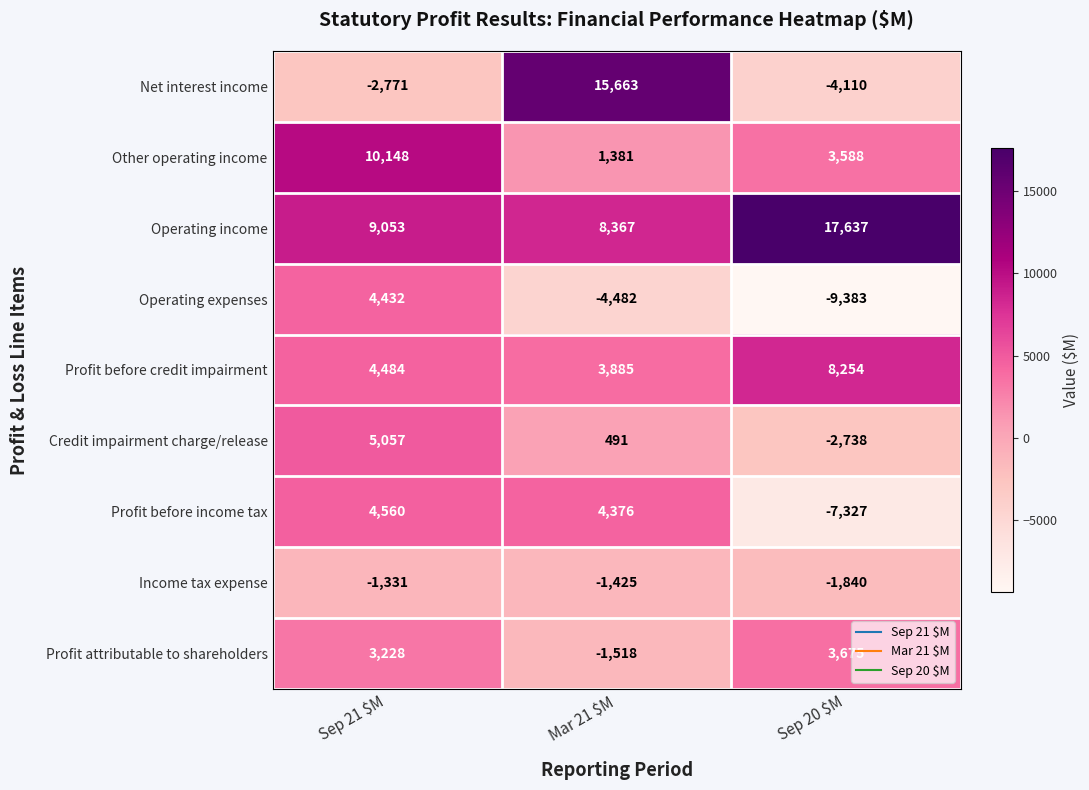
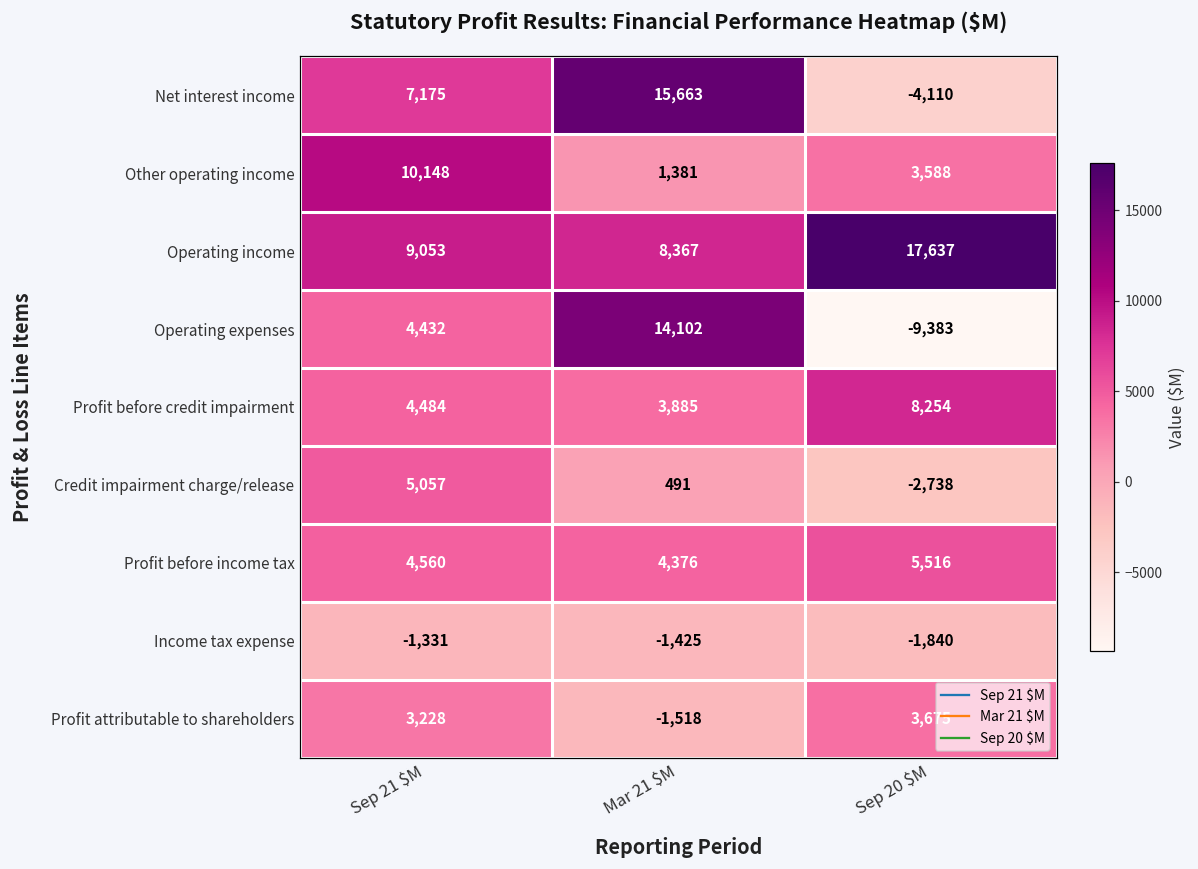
  {
    "Net interest income": {
-     "Sep 21 $M": "-2,771",
+     "Sep 21 $M": "7,175",
      "Mar 21 $M": "15,663",
      "Sep 20 $M": "-4,110"
    },
    "Other operating income": {
      "Sep 21 $M": "10,148",
      "Mar 21 $M": "1,381",
      "Sep 20 $M": "3,588"
    },
    "Operating income": {
      "Sep 21 $M": "9,053",
      "Mar 21 $M": "8,367",
      "Sep 20 $M": "17,637"
    },
    "Operating expenses": {
      "Sep 21 $M": "4,432",
-     "Mar 21 $M": "-4,482",
+     "Mar 21 $M": "14,102",
      "Sep 20 $M": "-9,383"
    },
    "Profit before credit impairment": {
      "Sep 21 $M": "4,484",
      "Mar 21 $M": "3,885",
      "Sep 20 $M": "8,254"
    },
    "Credit impairment charge/release": {
      "Sep 21 $M": "5,057",
      "Mar 21 $M": "491",
      "Sep 20 $M": "-2,738"
    },
    "Profit before income tax": {
      "Sep 21 $M": "4,560",
      "Mar 21 $M": "4,376",
-     "Sep 20 $M": "-7,327"
+     "Sep 20 $M": "5,516"
    },
    "Income tax expense": {
      "Sep 21 $M": "-1,331",
      "Mar 21 $M": "-1,425",
      "Sep 20 $M": "-1,840"
    },
    "Profit attributable to shareholders": {
      "Sep 21 $M": "3,228",
      "Mar 21 $M": "-1,518"
    }
  }
